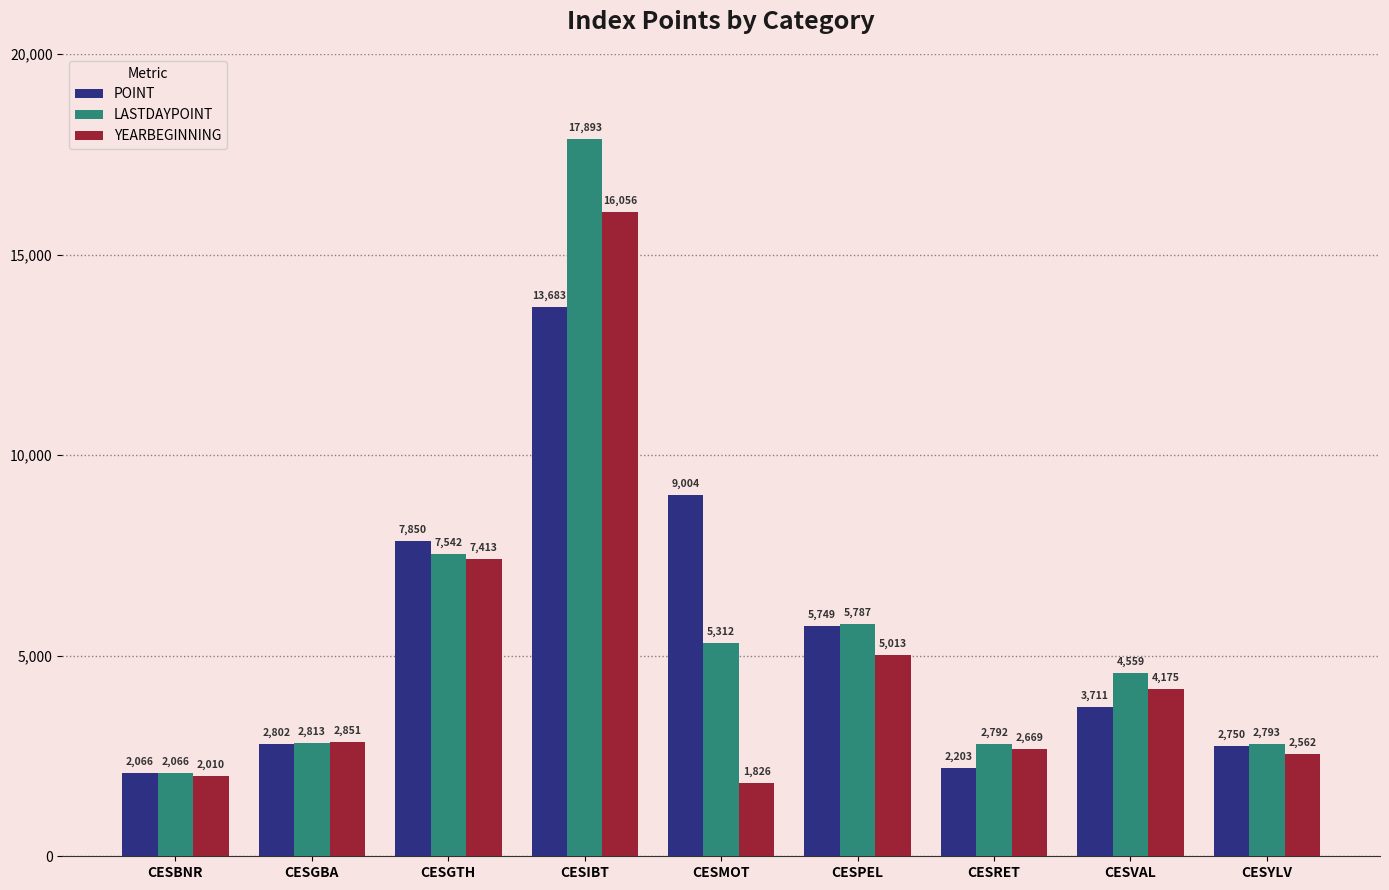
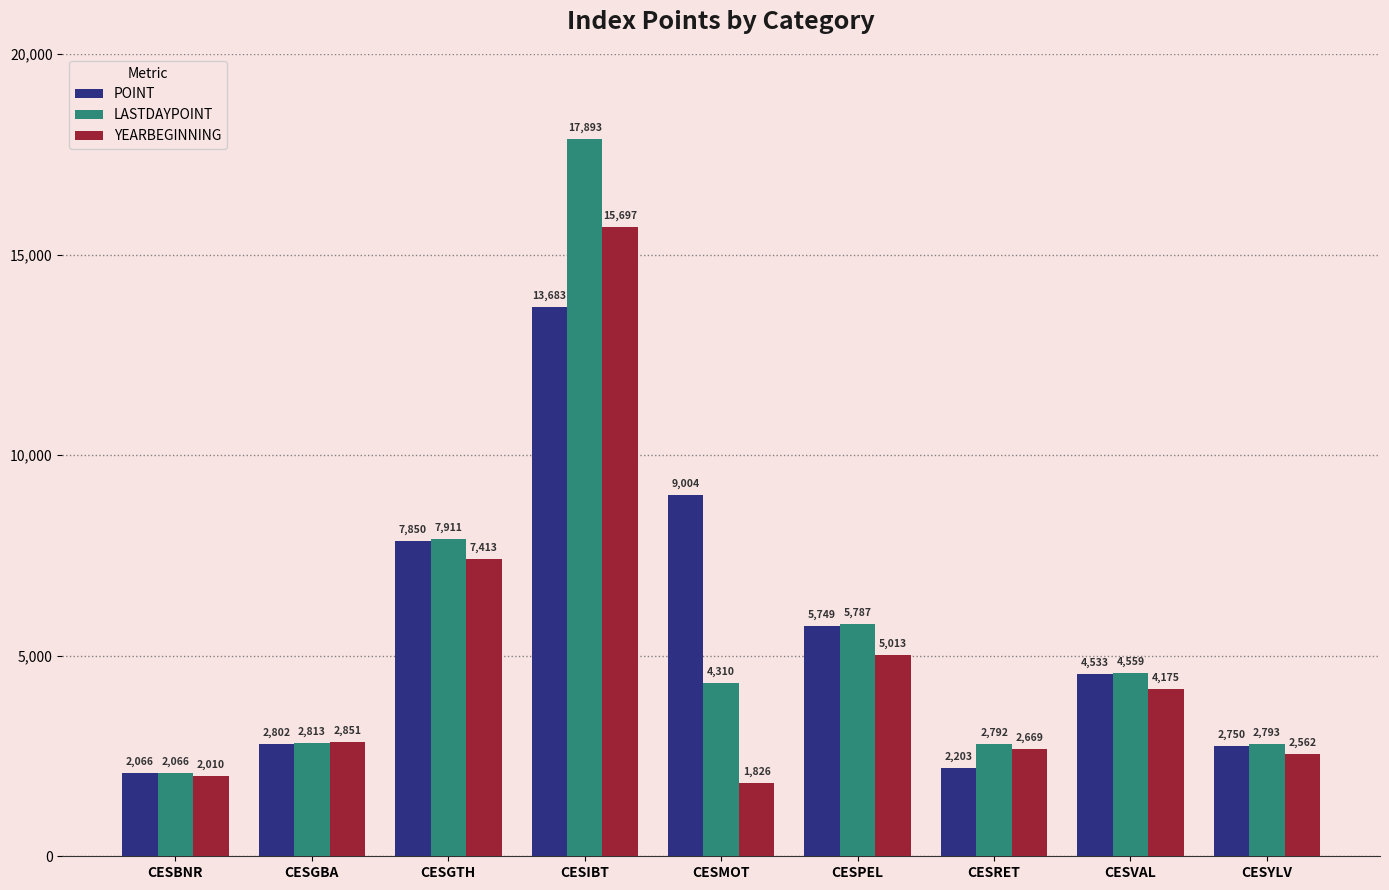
  {
    "POINT": {
      "CESBNR": "2,066",
      "CESGBA": "2,802",
      "CESGTH": "7,850",
      "CESIBT": "13,683",
      "CESMOT": "9,004",
      "CESPEL": "5,749",
      "CESRET": "2,203",
-     "CESVAL": "3,711",
+     "CESVAL": "4,533",
      "CESYLV": "2,750"
    },
    "LASTDAYPOINT": {
      "CESBNR": "2,066",
      "CESGBA": "2,813",
-     "CESGTH": "7,542",
+     "CESGTH": "7,911",
      "CESIBT": "17,893",
-     "CESMOT": "5,312",
+     "CESMOT": "4,310",
      "CESPEL": "5,787",
      "CESRET": "2,792",
      "CESVAL": "4,559",
      "CESYLV": "2,793"
    },
    "YEARBEGINNING": {
      "CESBNR": "2,010",
      "CESGBA": "2,851",
      "CESGTH": "7,413",
-     "CESIBT": "16,056",
+     "CESIBT": "15,697",
      "CESMOT": "1,826",
      "CESPEL": "5,013",
      "CESRET": "2,669",
      "CESVAL": "4,175",
      "CESYLV": "2,562"
    }
  }
